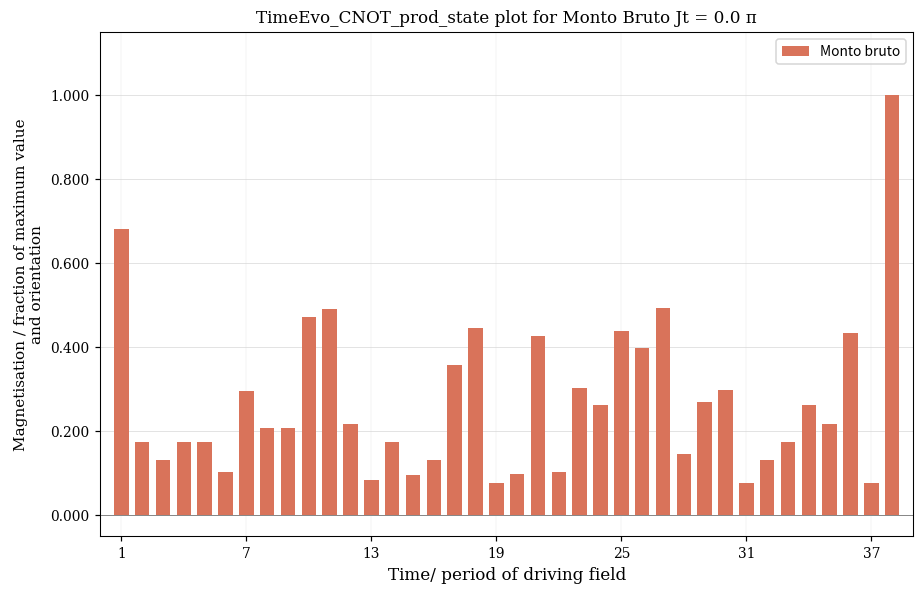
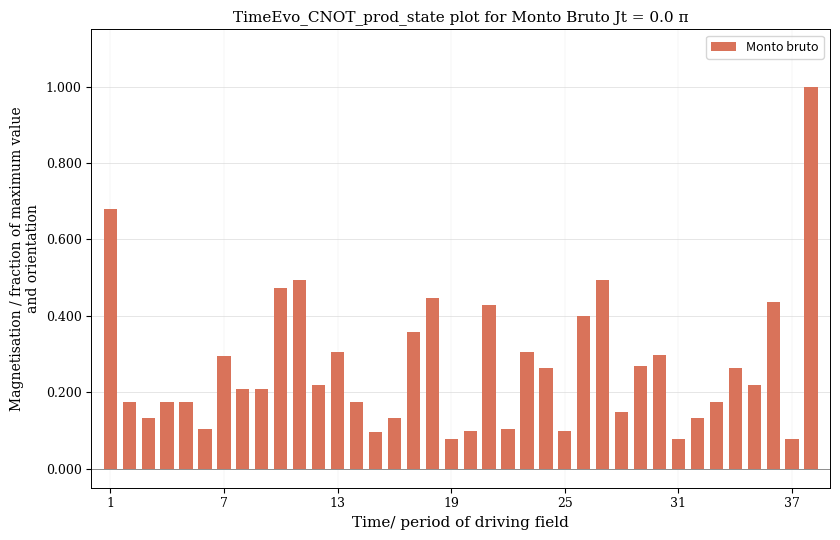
  {
    "1": 0.68,
    "7": 0.30,
-   "13": 0.08,
+   "13": 0.30,
    "19": 0.08,
-   "25": 0.44,
+   "25": 0.10,
    "31": 0.08,
    "37": 0.08
  }
